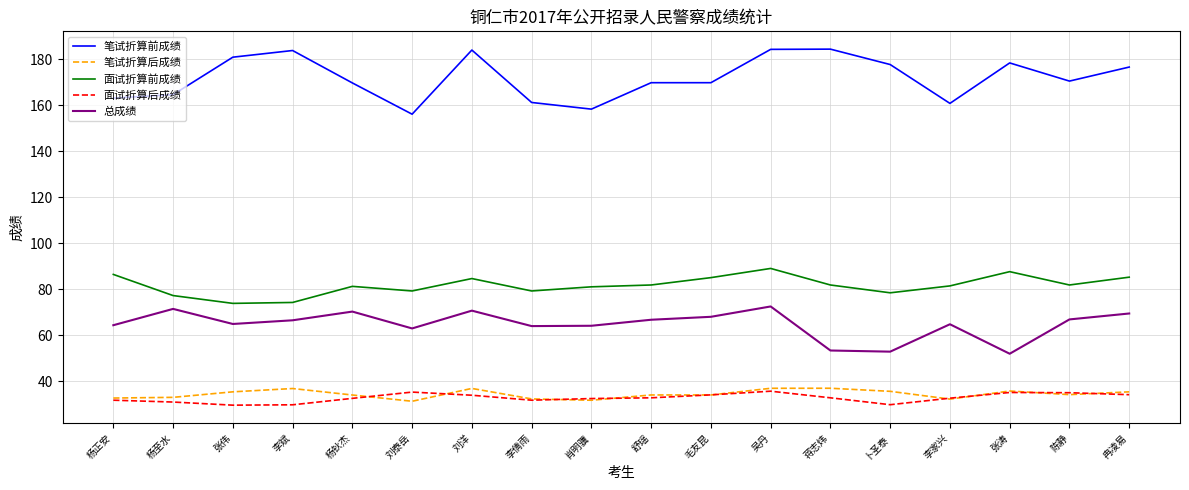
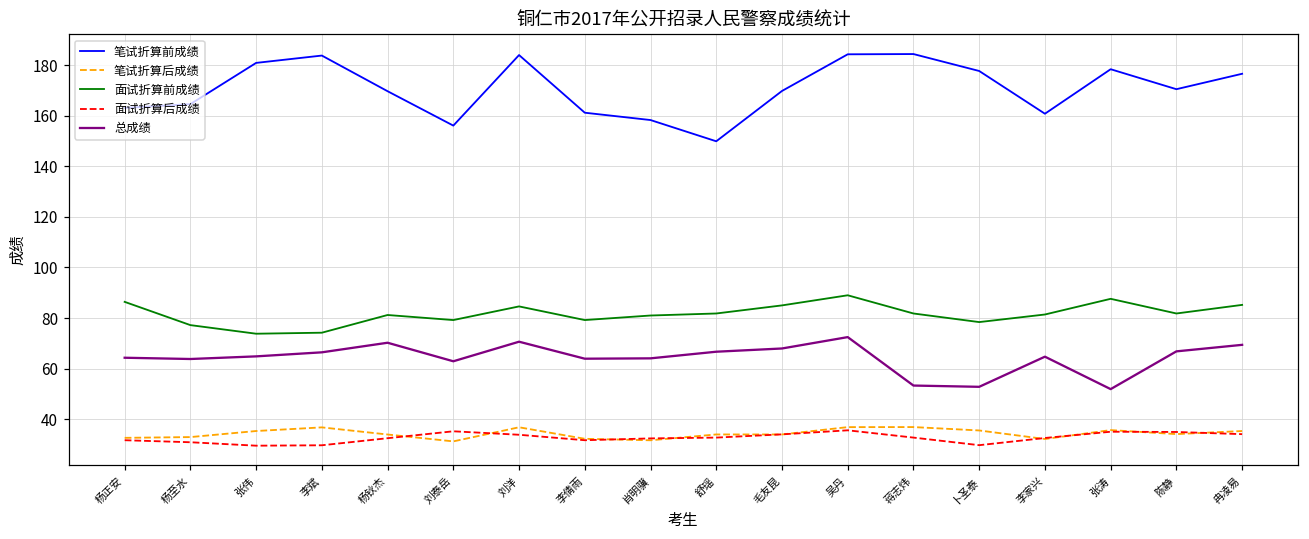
  {
    "笔试折算前成绩": {
      "张伟": 181,
      "李斌": 184,
      "杨钬杰": 170,
      "刘泰岳": 156,
      "刘洋": 184,
      "李倩雨": 161,
      "肖明骥": 158,
-     "舒瑶": 170,
+     "舒瑶": 150,
      "毛友昆": 170,
      "吴丹": 184,
      "蒋志炜": 184,
      "卜圣泰": 178,
      "李家兴": 161,
      "张涛": 178,
      "陈静": 171,
      "冉凌易": 177
    },
    "笔试折算后成绩": {
      "杨至水": 33,
      "张伟": 35,
      "李斌": 37,
      "杨钬杰": 34,
      "刘泰岳": 31,
      "刘洋": 37,
      "舒瑶": 34,
      "吴丹": 37,
      "蒋志炜": 37,
      "卜圣泰": 36,
      "冉凌易": 35
    },
    "面试折算前成绩": {
      "杨正安": 86,
      "杨至水": 77,
      "张伟": 74,
      "李斌": 74,
      "杨钬杰": 81,
      "刘泰岳": 79,
      "刘洋": 85,
      "李倩雨": 79,
      "肖明骥": 81,
      "舒瑶": 82,
      "毛友昆": 85,
      "吴丹": 89,
      "蒋志炜": 82,
      "卜圣泰": 78,
      "李家兴": 81,
      "张涛": 88,
      "陈静": 82,
      "冉凌易": 85
    },
    "面试折算后成绩": {
      "杨至水": 31,
      "张伟": 30,
      "李斌": 30,
      "杨钬杰": 32,
      "刘泰岳": 35,
      "刘洋": 34,
      "舒瑶": 33,
      "吴丹": 36,
      "蒋志炜": 33,
      "卜圣泰": 30,
      "冉凌易": 34
    },
    "总成绩": {
      "杨正安": 64,
-     "杨至水": 71,
+     "杨至水": 64,
      "张伟": 65,
      "李斌": 66,
      "杨钬杰": 70,
      "刘泰岳": 63,
      "刘洋": 71,
      "李倩雨": 64,
      "肖明骥": 64,
      "舒瑶": 67,
      "毛友昆": 68,
      "吴丹": 72,
      "蒋志炜": 53,
      "卜圣泰": 53,
      "李家兴": 65,
      "张涛": 52,
      "陈静": 67,
      "冉凌易": 69
    }
  }
